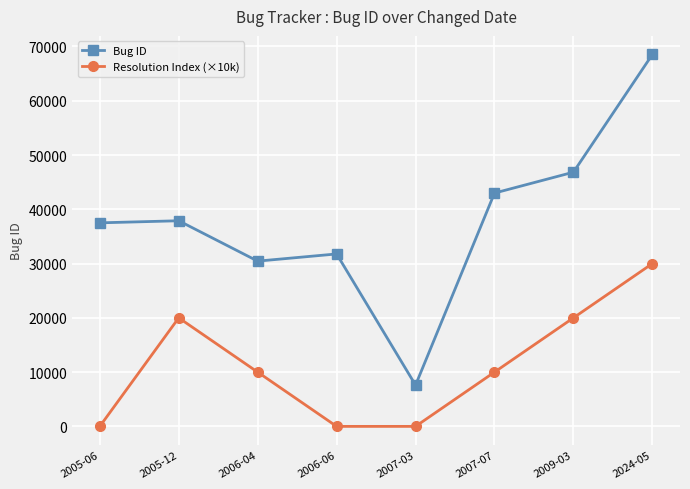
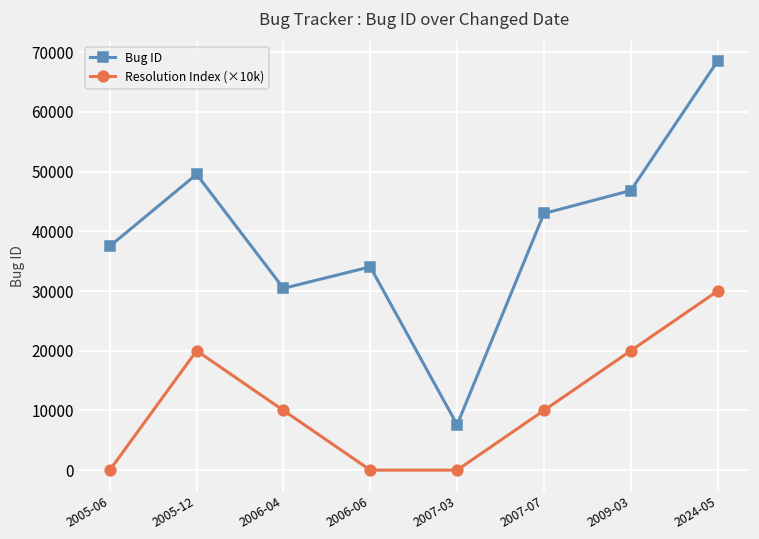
  {
    "Bug ID": {
      "2005-06": 38000,
-     "2005-12": 38000,
+     "2005-12": 50000,
      "2006-04": 30000,
-     "2006-06": 32000,
+     "2006-06": 34000,
      "2007-03": 8000,
      "2007-07": 43000,
      "2009-03": 47000,
      "2024-05": 69000
    },
    "Resolution Index (×10k)": {
      "2005-06": 0,
      "2005-12": 20000,
      "2006-04": 10000,
      "2006-06": 0,
      "2007-03": 0,
      "2007-07": 10000,
      "2009-03": 20000,
      "2024-05": 30000
    }
  }
